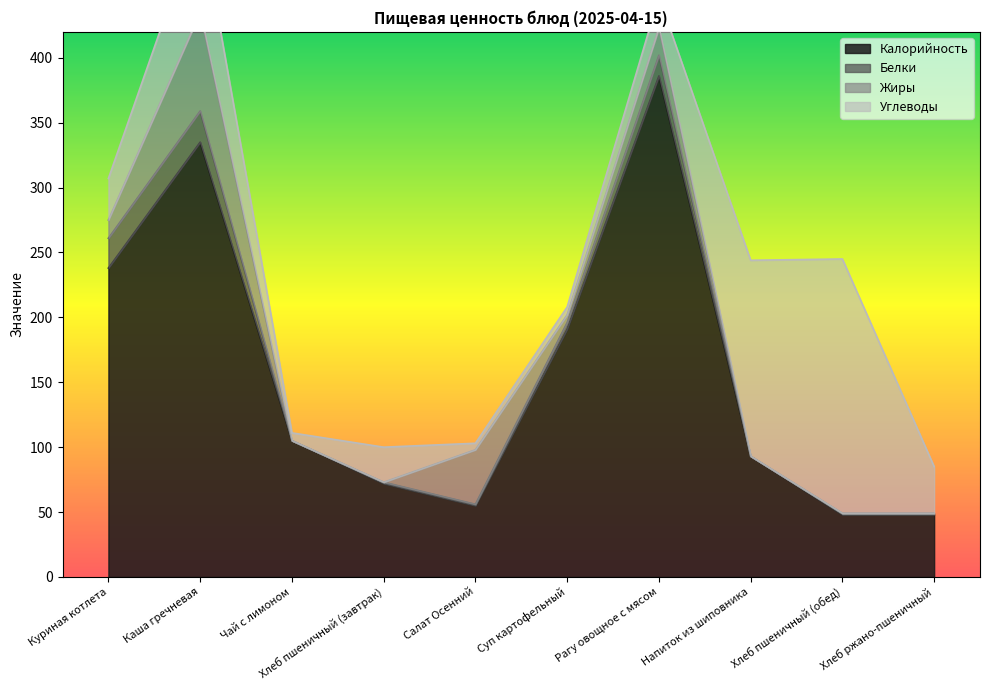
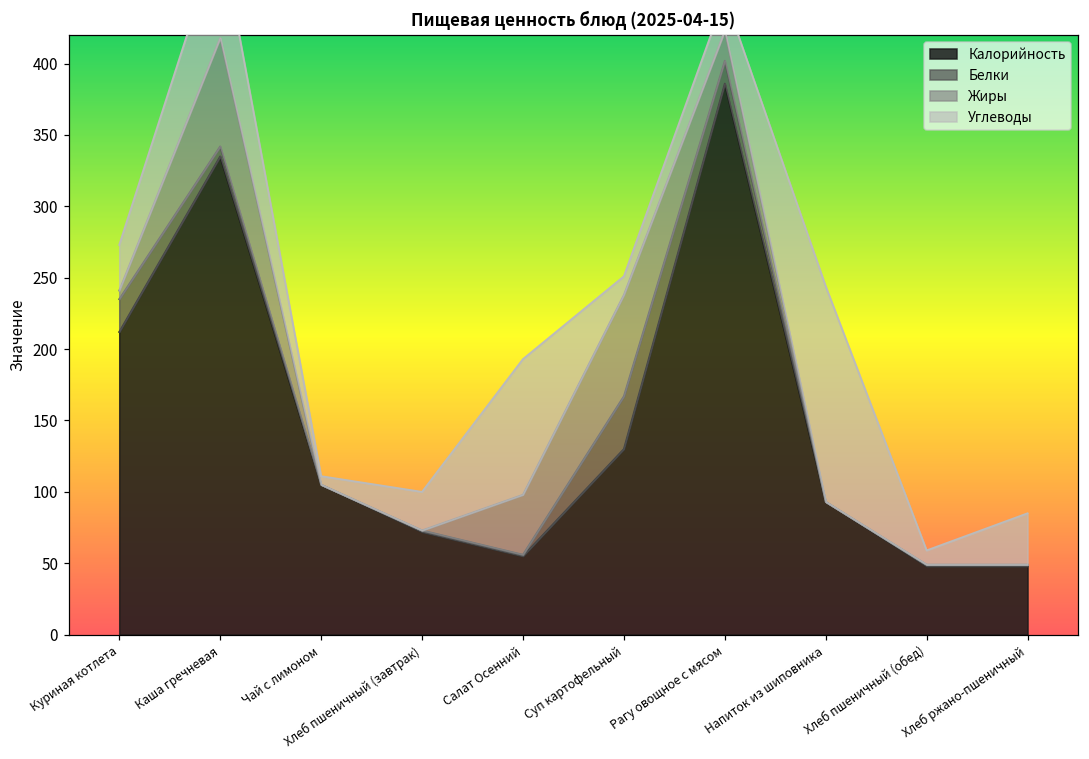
  {
    "Калорийность": {
-     "Куриная котлета": 238,
+     "Куриная котлета": 212,
      "Каша гречневая": 335,
-     "Суп картофельный": 191,
+     "Суп картофельный": 130,
      "Рагу овощное с мясом": 386
    },
    "Белки": {
      "Куриная котлета": 23,
-     "Каша гречневая": 24,
-     "Суп картофельный": 5,
+     "Каша гречневая": 7,
+     "Суп картофельный": 37,
      "Рагу овощное с мясом": 16
    },
    "Жиры": {
-     "Куриная котлета": 14,
+     "Куриная котлета": 6,
      "Салат Осенний": 42,
-     "Суп картофельный": 6
+     "Суп картофельный": 71
    },
    "Углеводы": {
      "Куриная котлета": 32,
      "Чай с лимоном": 6,
      "Хлеб пшеничный (завтрак)": 27,
-     "Салат Осенний": 5,
-     "Суп картофельный": 6,
+     "Салат Осенний": 95,
+     "Суп картофельный": 13,
      "Напиток из шиповника": 151,
-     "Хлеб пшеничный (обед)": 196,
+     "Хлеб пшеничный (обед)": 10,
      "Хлеб ржано-пшеничный": 36
    }
  }
